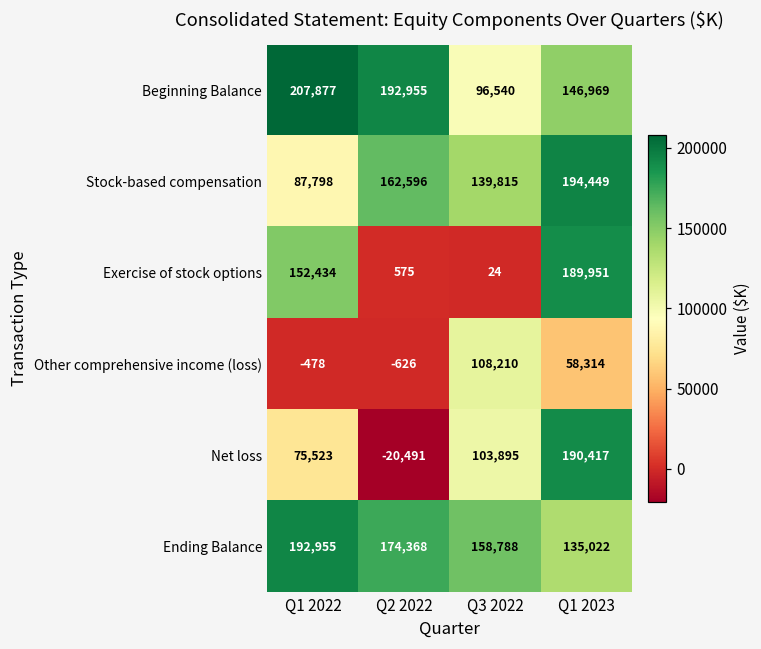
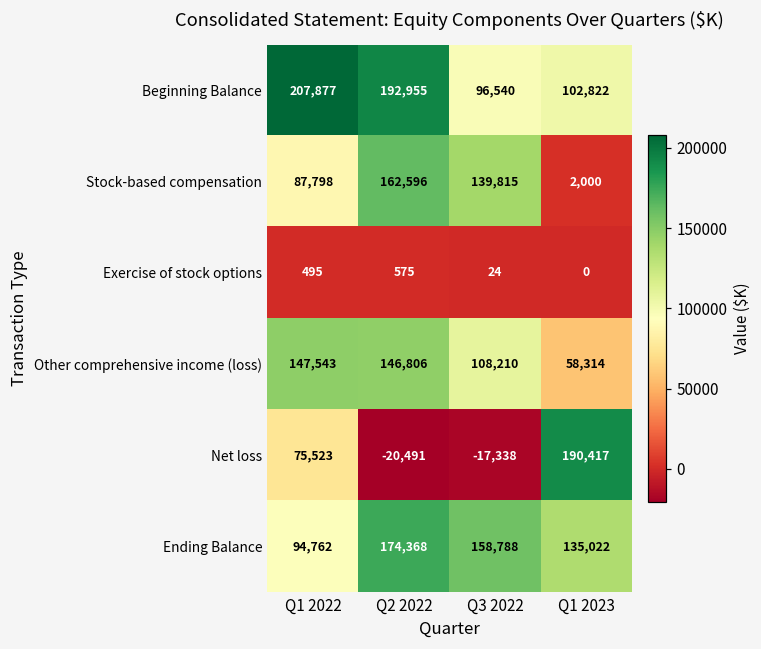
  {
    "Beginning Balance": {
      "Q1 2022": "207,877",
      "Q2 2022": "192,955",
      "Q3 2022": "96,540",
-     "Q1 2023": "146,969"
+     "Q1 2023": "102,822"
    },
    "Stock-based compensation": {
      "Q1 2022": "87,798",
      "Q2 2022": "162,596",
      "Q3 2022": "139,815",
-     "Q1 2023": "194,449"
+     "Q1 2023": "2,000"
    },
    "Exercise of stock options": {
-     "Q1 2022": "152,434",
+     "Q1 2022": "495",
      "Q2 2022": "575",
      "Q3 2022": "24",
-     "Q1 2023": "189,951"
+     "Q1 2023": "0"
    },
    "Other comprehensive income (loss)": {
-     "Q1 2022": "-478",
-     "Q2 2022": "-626",
+     "Q1 2022": "147,543",
+     "Q2 2022": "146,806",
      "Q3 2022": "108,210",
      "Q1 2023": "58,314"
    },
    "Net loss": {
      "Q1 2022": "75,523",
      "Q2 2022": "-20,491",
-     "Q3 2022": "103,895",
+     "Q3 2022": "-17,338",
      "Q1 2023": "190,417"
    },
    "Ending Balance": {
-     "Q1 2022": "192,955",
+     "Q1 2022": "94,762",
      "Q2 2022": "174,368",
      "Q3 2022": "158,788",
      "Q1 2023": "135,022"
    }
  }
